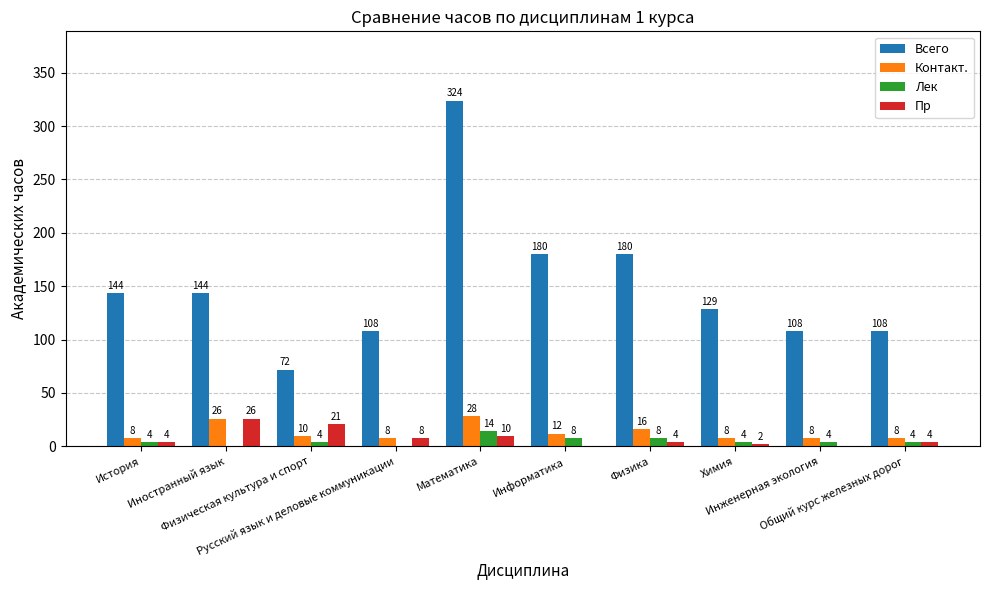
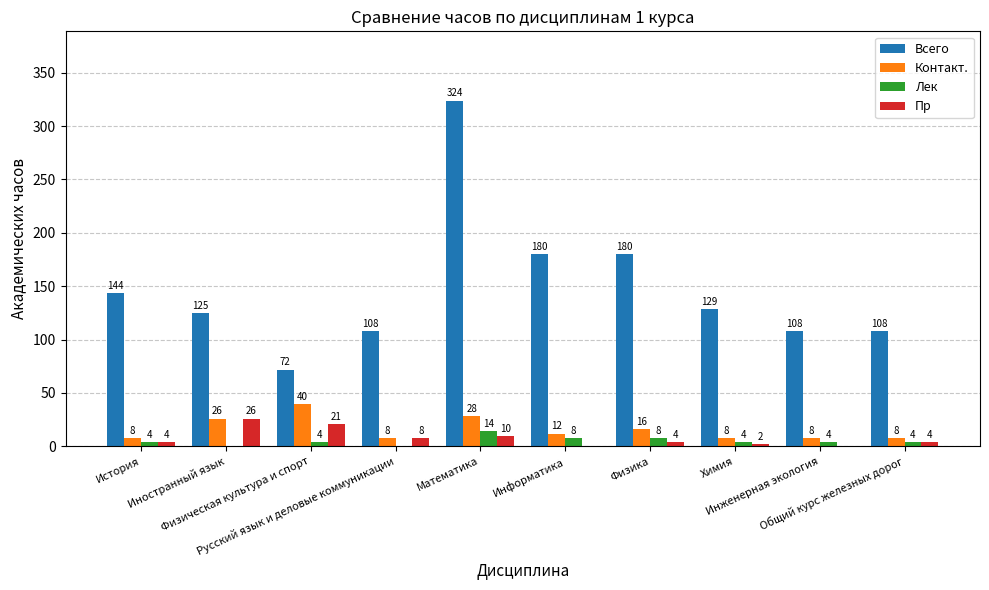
  {
    "Всего": {
      "История": 144,
-     "Иностранный язык": 144,
+     "Иностранный язык": 125,
      "Физическая культура и спорт": 72,
      "Русский язык и деловые коммуникации": 108,
      "Математика": 324,
      "Информатика": 180,
      "Физика": 180,
      "Химия": 129,
      "Инженерная экология": 108,
      "Общий курс железных дорог": 108
    },
    "Контакт.": {
      "История": 8,
      "Иностранный язык": 26,
-     "Физическая культура и спорт": 10,
+     "Физическая культура и спорт": 40,
      "Русский язык и деловые коммуникации": 8,
      "Математика": 28,
      "Информатика": 12,
      "Физика": 16,
      "Химия": 8,
      "Инженерная экология": 8,
      "Общий курс железных дорог": 8
    },
    "Лек": {
      "История": 4,
      "Физическая культура и спорт": 4,
      "Математика": 14,
      "Информатика": 8,
      "Физика": 8,
      "Химия": 4,
      "Инженерная экология": 4,
      "Общий курс железных дорог": 4
    },
    "Пр": {
      "История": 4,
      "Иностранный язык": 26,
      "Физическая культура и спорт": 21,
      "Русский язык и деловые коммуникации": 8,
      "Математика": 10,
      "Физика": 4,
      "Химия": 2,
      "Общий курс железных дорог": 4
    }
  }
